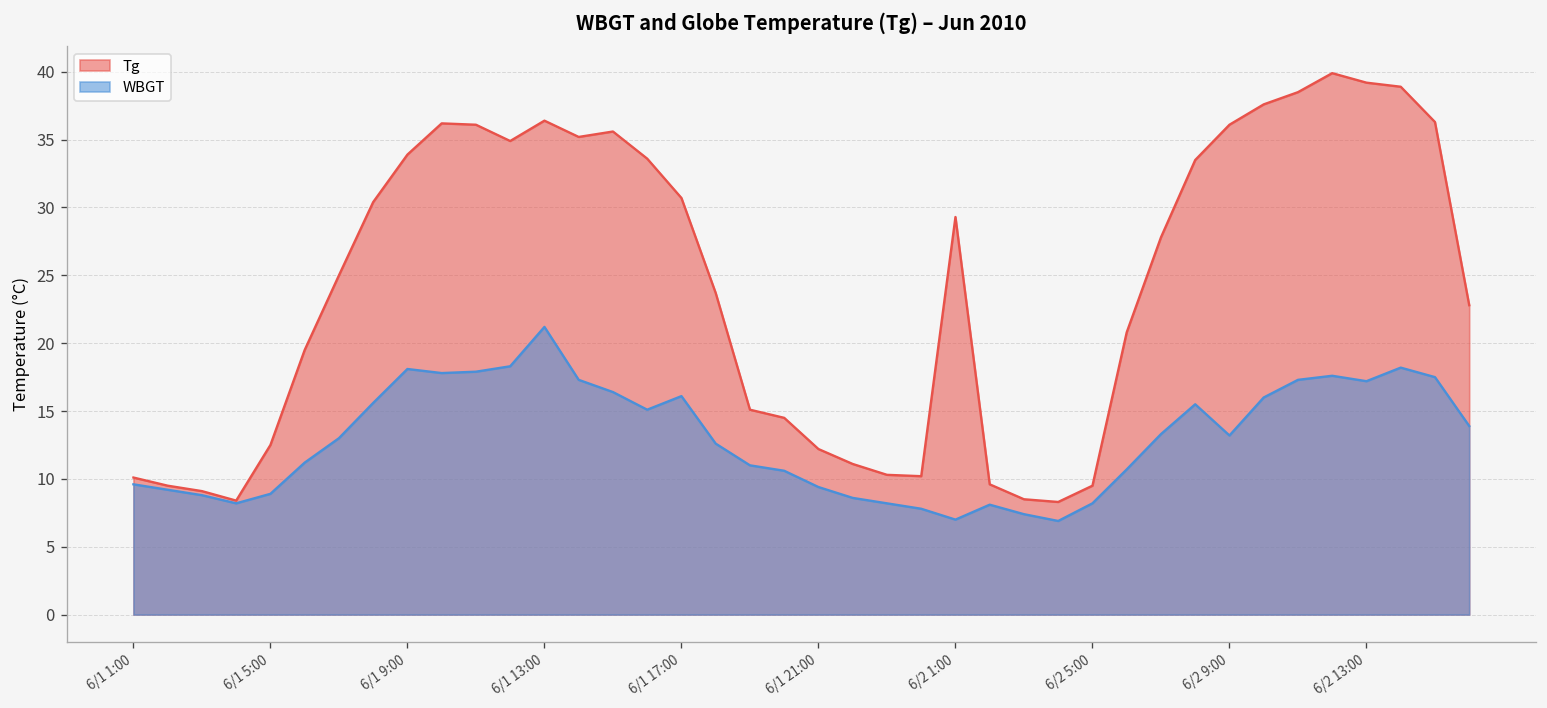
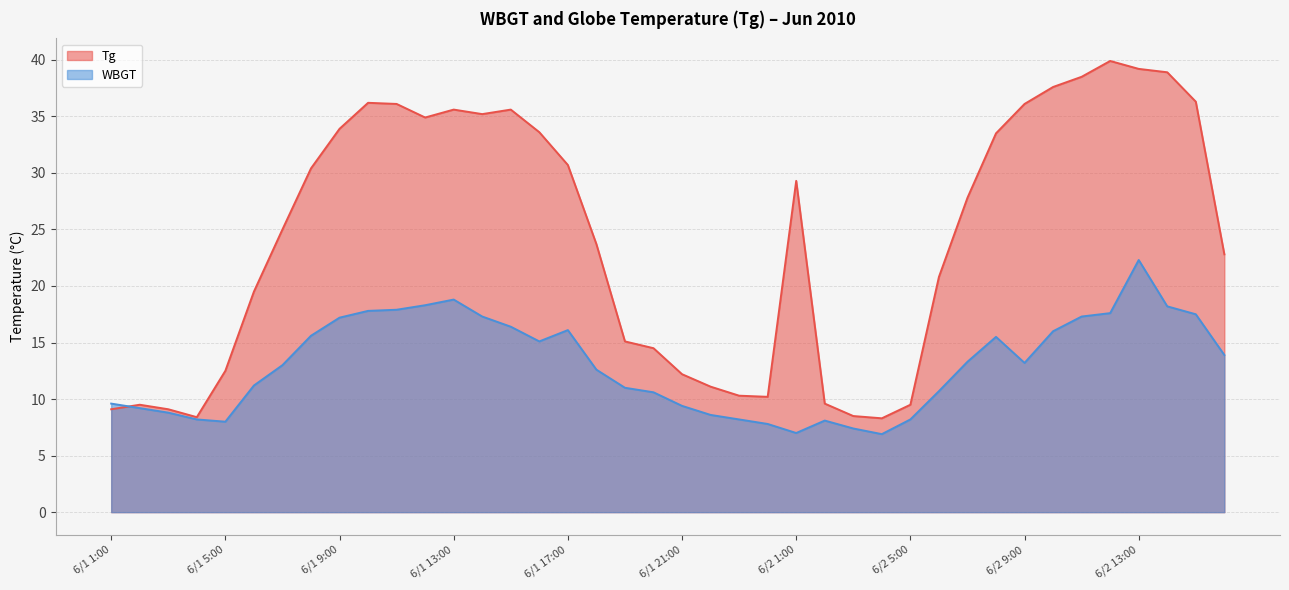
  {
    "Tg": {
-     "6/1 1:00": 10.1,
+     "6/1 1:00": 9.1,
      "6/1 5:00": 12.5,
      "6/1 9:00": 33.9,
-     "6/1 13:00": 36.4,
+     "6/1 13:00": 35.6,
      "6/1 17:00": 30.7,
      "6/1 21:00": 12.2,
      "6/2 1:00": 29.3,
      "6/2 5:00": 9.5,
      "6/2 9:00": 36.1,
      "6/2 13:00": 39.2
    },
    "WBGT": {
      "6/1 1:00": 9.6,
-     "6/1 5:00": 8.9,
-     "6/1 9:00": 18.1,
-     "6/1 13:00": 21.2,
+     "6/1 5:00": 8.0,
+     "6/1 9:00": 17.2,
+     "6/1 13:00": 18.8,
      "6/1 17:00": 16.1,
      "6/1 21:00": 9.4,
      "6/2 1:00": 7.0,
      "6/2 5:00": 8.2,
      "6/2 9:00": 13.2,
-     "6/2 13:00": 17.2
+     "6/2 13:00": 22.3
    }
  }
